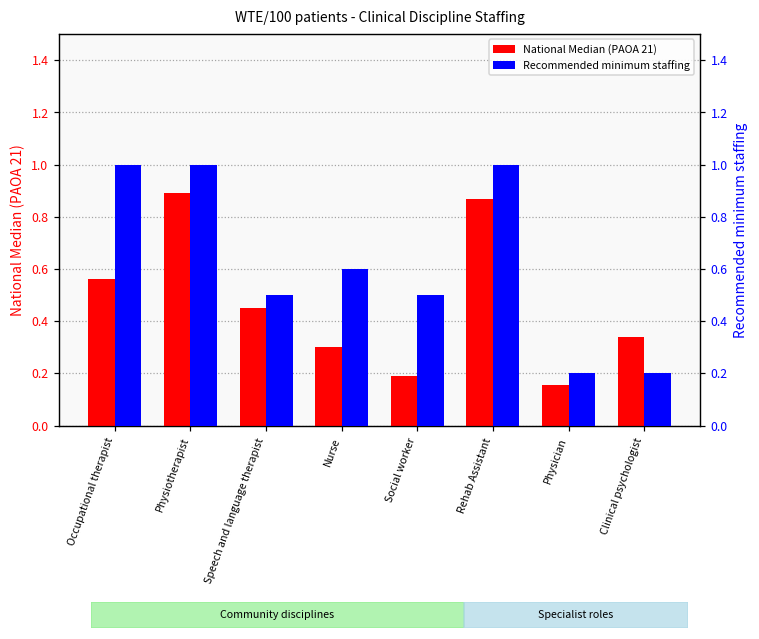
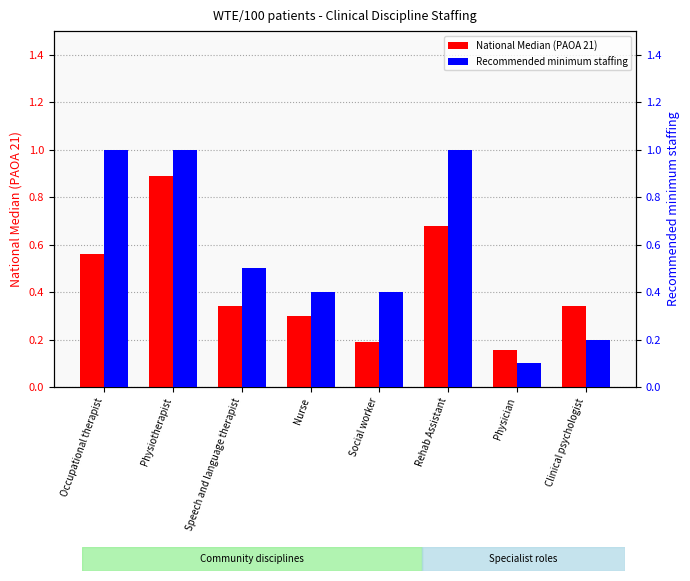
  {
    "National Median (PAOA 21)": {
      "Occupational therapist": 0.56,
      "Physiotherapist": 0.89,
-     "Speech and language therapist": 0.45,
+     "Speech and language therapist": 0.34,
      "Nurse": 0.30,
      "Social worker": 0.19,
-     "Rehab Assistant": 0.87,
+     "Rehab Assistant": 0.68,
      "Physician": 0.16,
      "Clinical psychologist": 0.34
    },
    "Recommended minimum staffing": {
      "Occupational therapist": 1.0,
      "Physiotherapist": 1.0,
      "Speech and language therapist": 0.5,
-     "Nurse": 0.6,
-     "Social worker": 0.5,
+     "Nurse": 0.4,
+     "Social worker": 0.4,
      "Rehab Assistant": 1.0,
-     "Physician": 0.2,
+     "Physician": 0.1,
      "Clinical psychologist": 0.2
    }
  }
